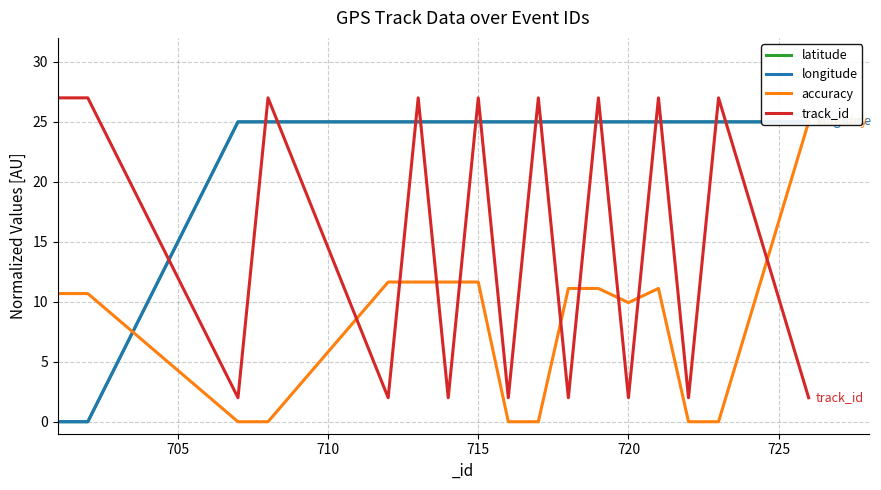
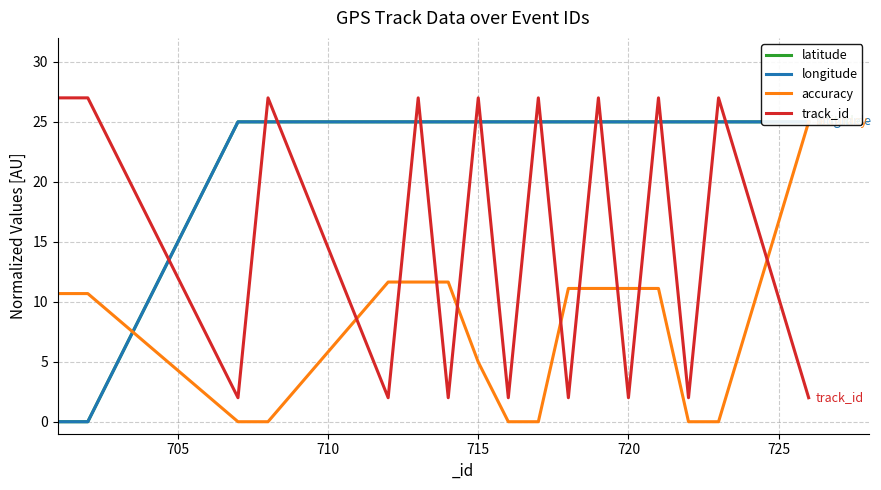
  {
    "longitude": {
      "715": 25.0,
      "720": 25.0
    },
    "accuracy": {
-     "715": 11.6,
-     "720": 9.9
+     "715": 5.0,
+     "720": 11.1
    },
    "track_id": {
      "715": 27.0,
      "720": 2.0
    }
  }
